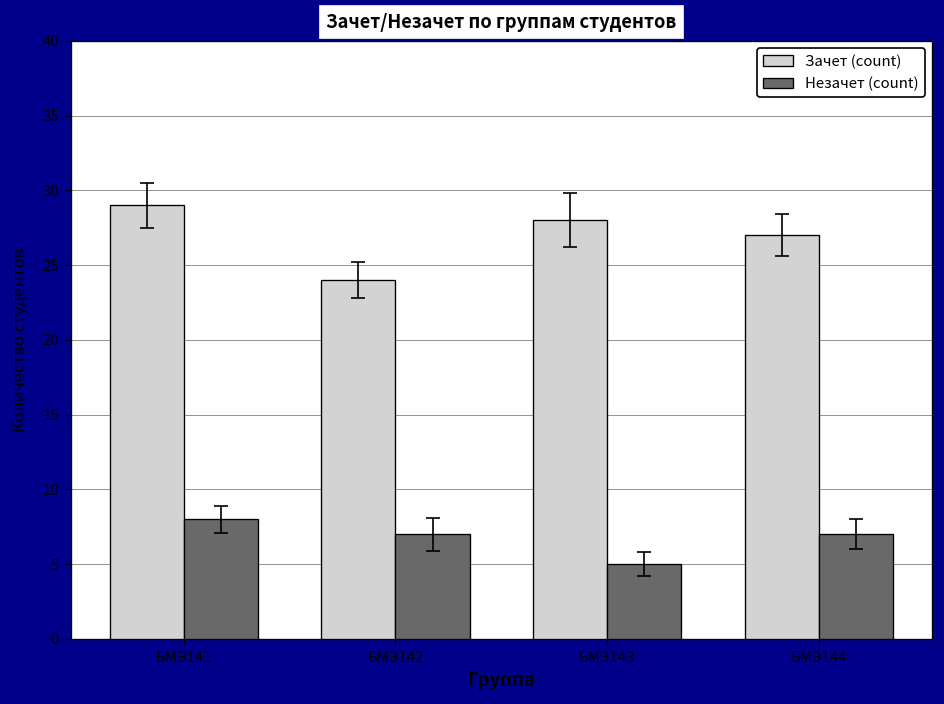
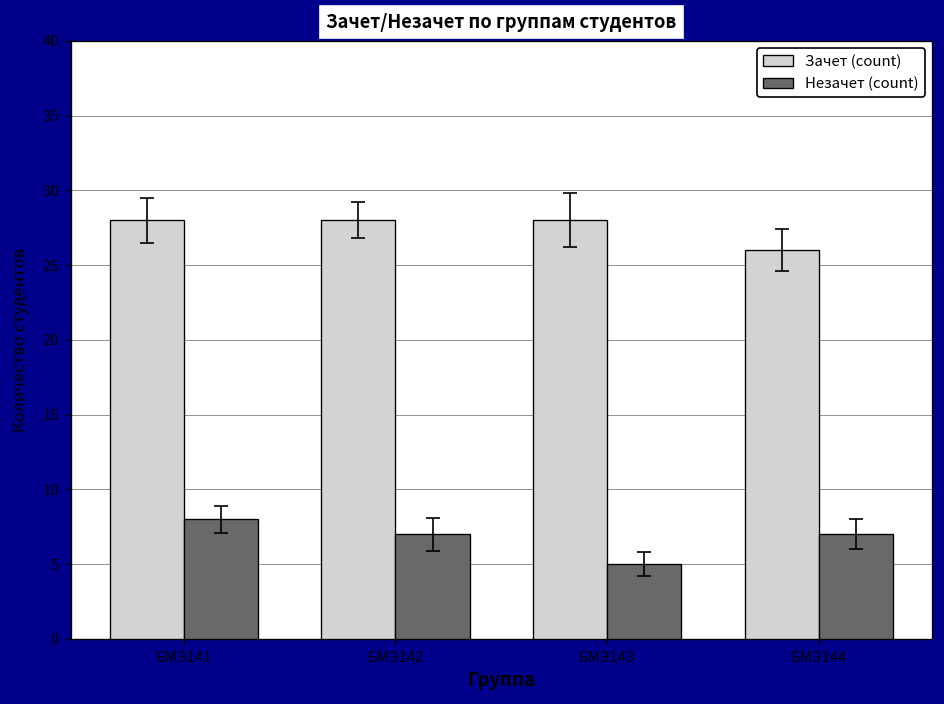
  {
    "Зачет (count)": {
-     "БМЭ141": 29,
-     "БМЭ142": 24,
+     "БМЭ141": 28,
+     "БМЭ142": 28,
      "БМЭ143": 28,
-     "БМЭ144": 27
+     "БМЭ144": 26
    },
    "Незачет (count)": {
      "БМЭ141": 8,
      "БМЭ142": 7,
      "БМЭ143": 5,
      "БМЭ144": 7
    }
  }
